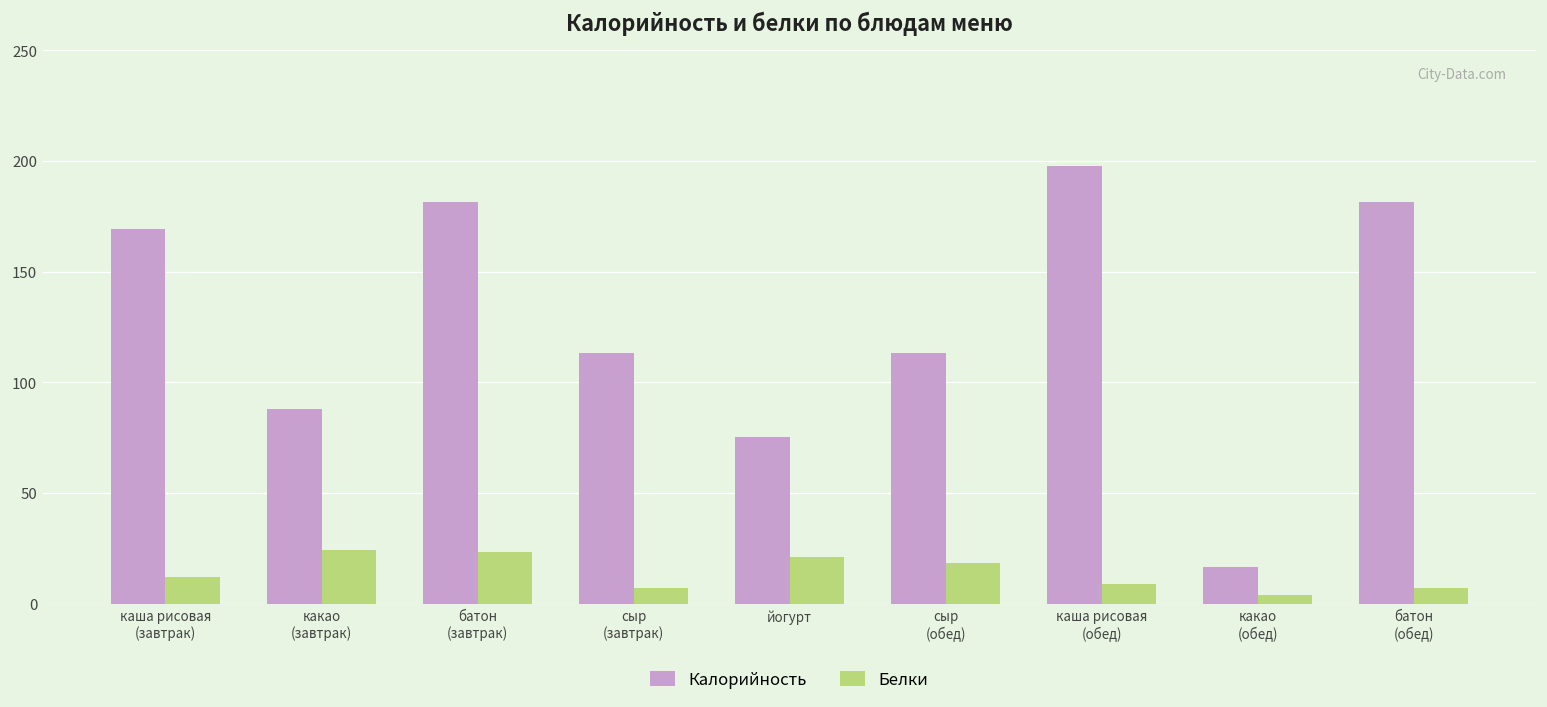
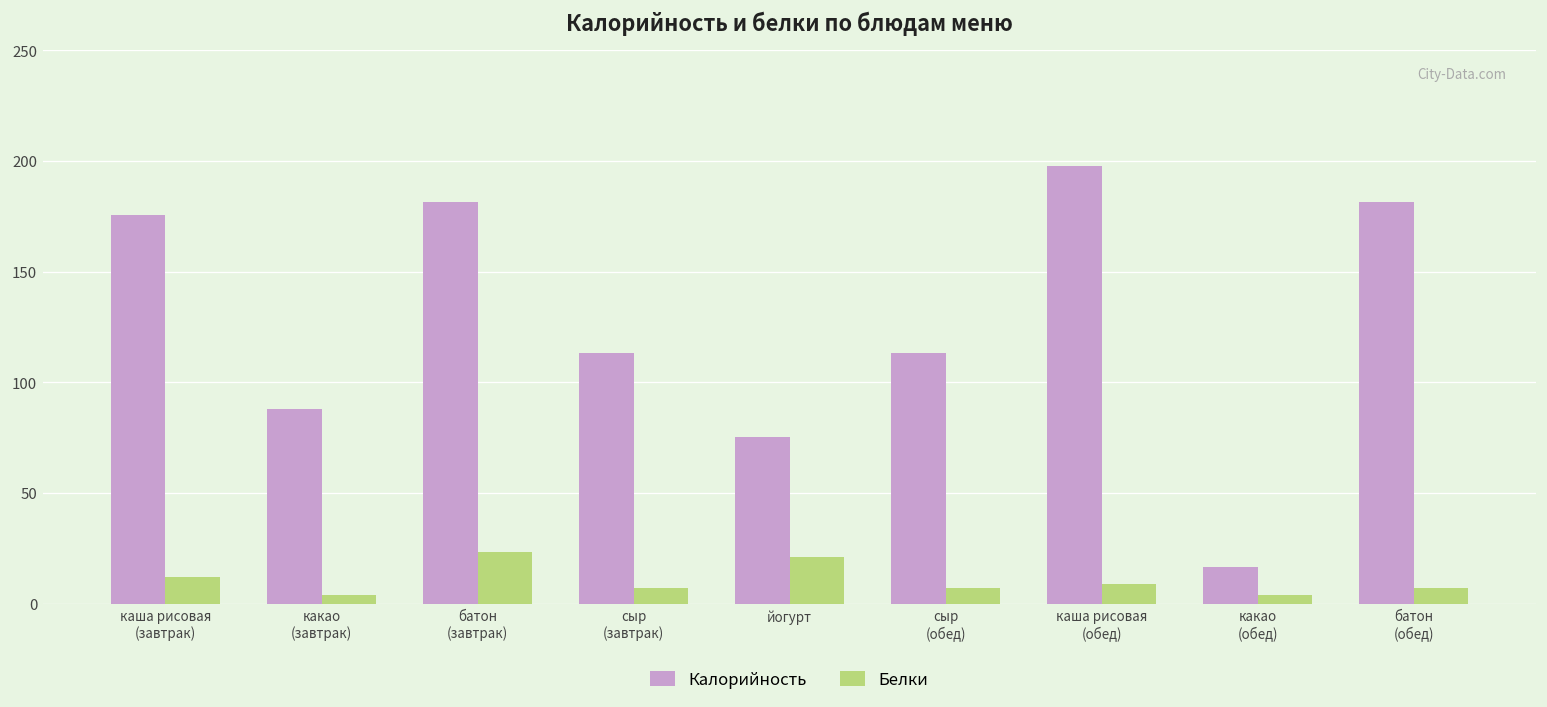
  {
    "Калорийность": {
-     "каша рисовая (завтрак)": 169,
+     "каша рисовая (завтрак)": 176,
      "какао (завтрак)": 88,
      "батон (завтрак)": 182,
      "сыр (завтрак)": 113,
      "йогурт": 76,
      "сыр (обед)": 113,
      "каша рисовая (обед)": 198,
      "какао (обед)": 16,
      "батон (обед)": 182
    },
    "Белки": {
      "каша рисовая (завтрак)": 12,
-     "какао (завтрак)": 24,
+     "какао (завтрак)": 4,
      "батон (завтрак)": 23,
      "сыр (завтрак)": 7,
      "йогурт": 21,
-     "сыр (обед)": 18,
+     "сыр (обед)": 7,
      "каша рисовая (обед)": 9,
      "какао (обед)": 4,
      "батон (обед)": 7
    }
  }
